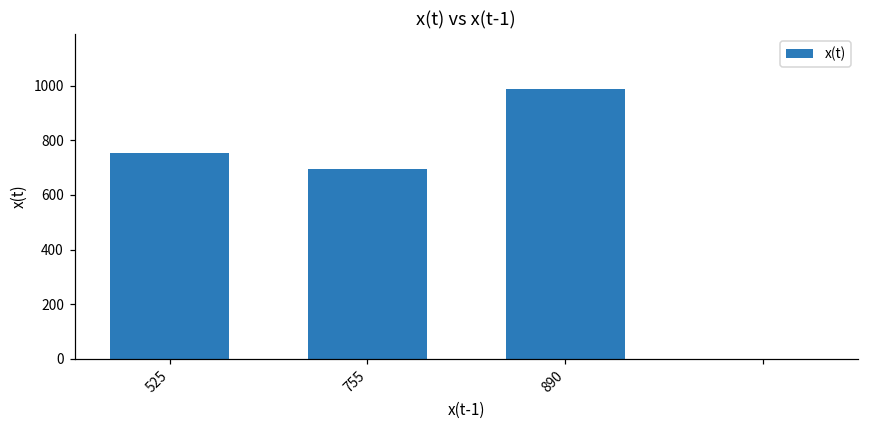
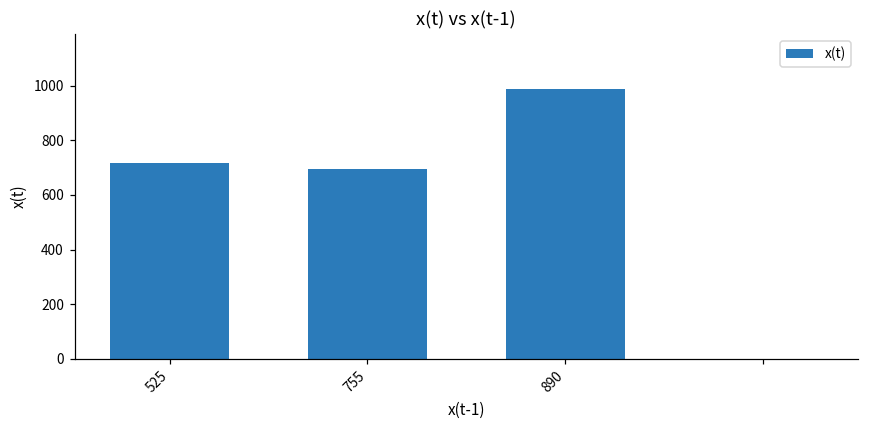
  {
-   "525": 760,
+   "525": 720,
    "755": 700,
    "890": 990
  }
